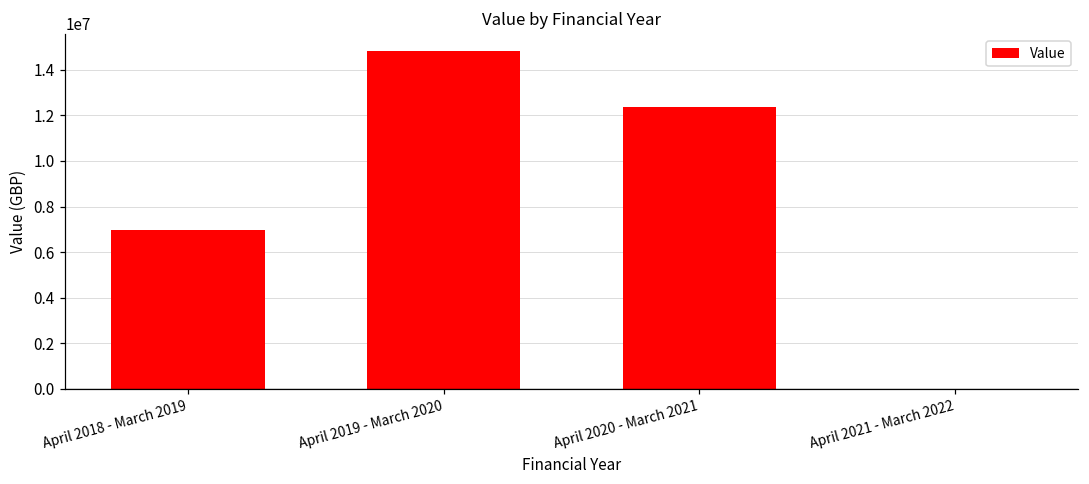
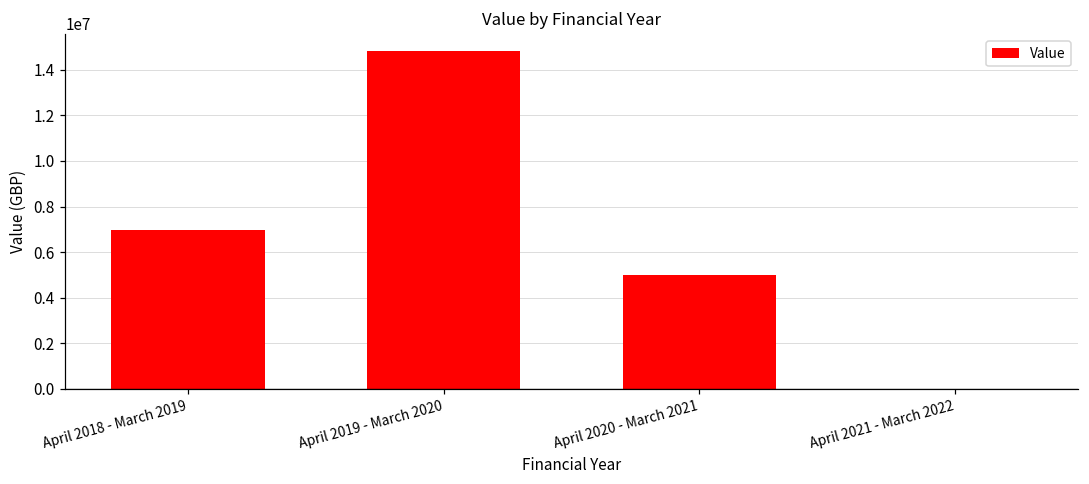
  {
    "April 2018 - March 2019": 7000000,
    "April 2019 - March 2020": 14800000,
-   "April 2020 - March 2021": 12400000,
+   "April 2020 - March 2021": 5000000,
    "April 2021 - March 2022": 0
  }
